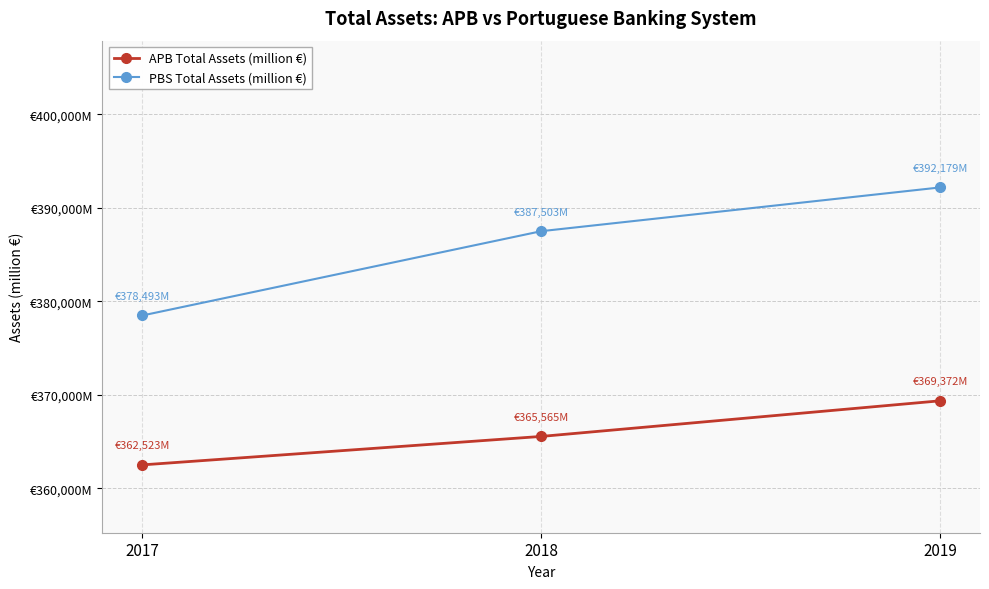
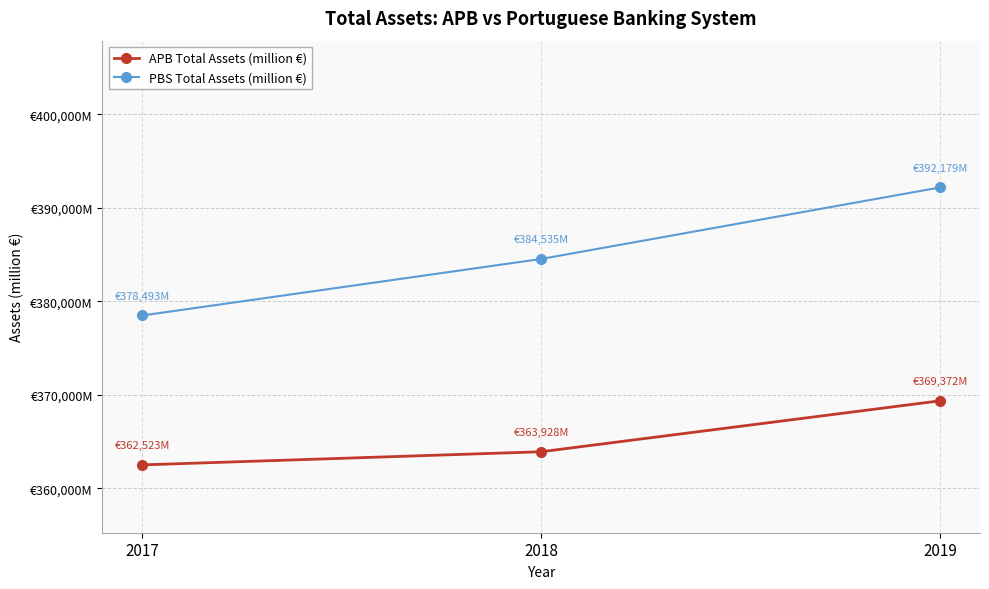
  {
    "APB Total Assets (million €)": {
      "2017": "€362,523M",
-     "2018": "€365,565M",
+     "2018": "€363,928M",
      "2019": "€369,372M"
    },
    "PBS Total Assets (million €)": {
      "2017": "€378,493M",
-     "2018": "€387,503M",
+     "2018": "€384,535M",
      "2019": "€392,179M"
    }
  }
